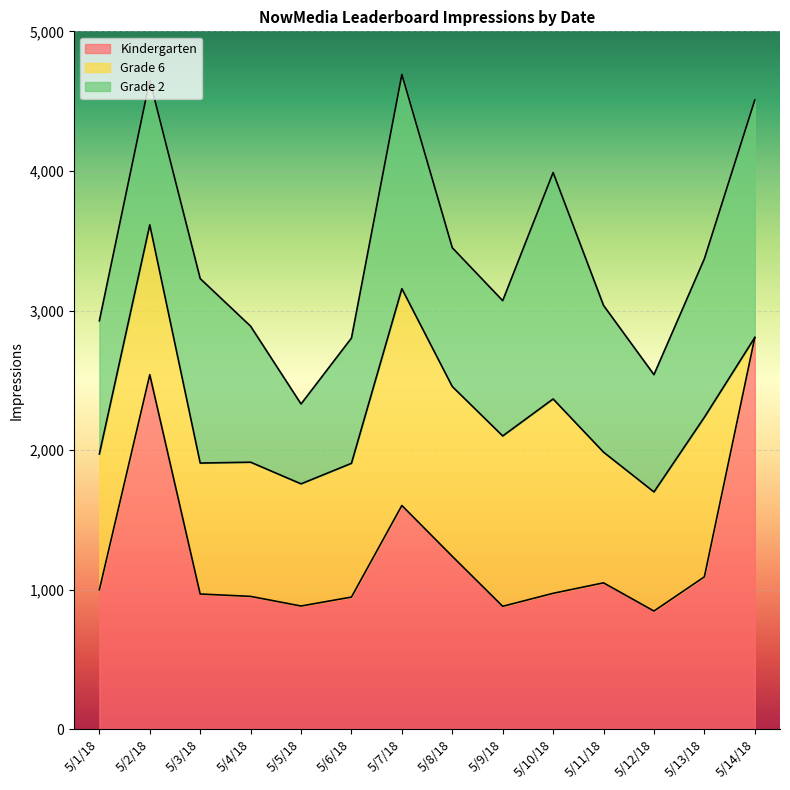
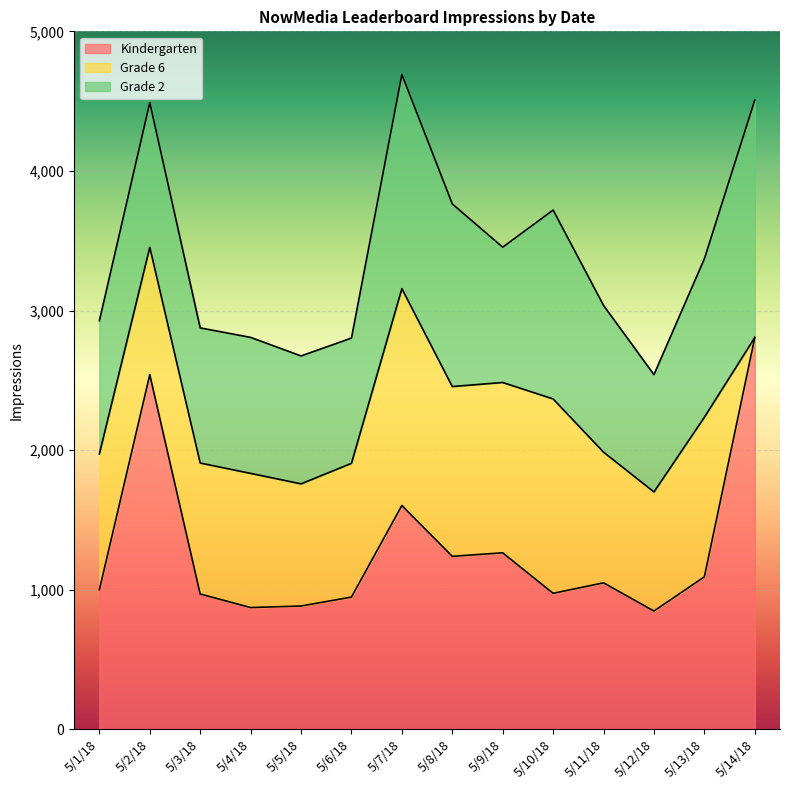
  {
    "Kindergarten": {
      "5/1/18": "1,000",
      "5/2/18": "2,540",
      "5/3/18": "970",
-     "5/4/18": "950",
+     "5/4/18": "870",
      "5/5/18": "880",
      "5/6/18": "950",
      "5/7/18": "1,600",
      "5/8/18": "1,240",
-     "5/9/18": "880",
+     "5/9/18": "1,270",
      "5/10/18": "980",
      "5/11/18": "1,050",
      "5/12/18": "850",
      "5/13/18": "1,090"
    },
    "Grade 6": {
      "5/1/18": "970",
-     "5/2/18": "1,070",
+     "5/2/18": "910",
      "5/3/18": "940",
      "5/4/18": "960",
      "5/5/18": "880",
      "5/6/18": "960",
      "5/7/18": "1,550",
      "5/8/18": "1,220",
      "5/9/18": "1,220",
      "5/10/18": "1,390",
      "5/11/18": "940",
      "5/12/18": "850",
      "5/13/18": "1,140"
    },
    "Grade 2": {
      "5/1/18": "950",
-     "5/3/18": "1,320",
+     "5/3/18": "970",
      "5/4/18": "970",
-     "5/5/18": "570",
+     "5/5/18": "920",
      "5/6/18": "900",
      "5/7/18": "1,530",
-     "5/8/18": "990",
+     "5/8/18": "1,310",
      "5/9/18": "970",
-     "5/10/18": "1,620",
+     "5/10/18": "1,350",
      "5/11/18": "1,050",
      "5/12/18": "840",
      "5/13/18": "1,140",
      "5/14/18": "1,700"
    }
  }
